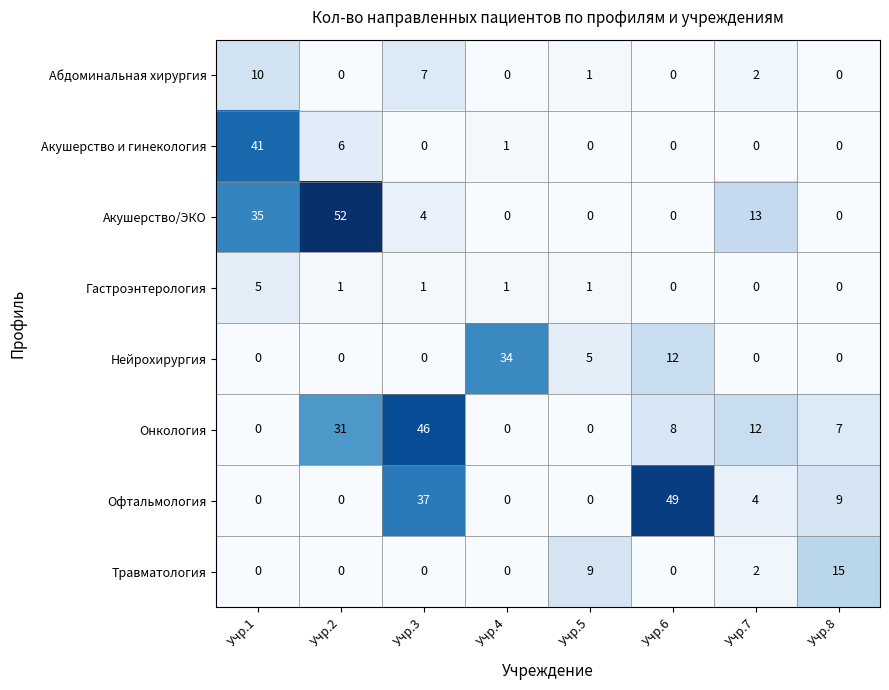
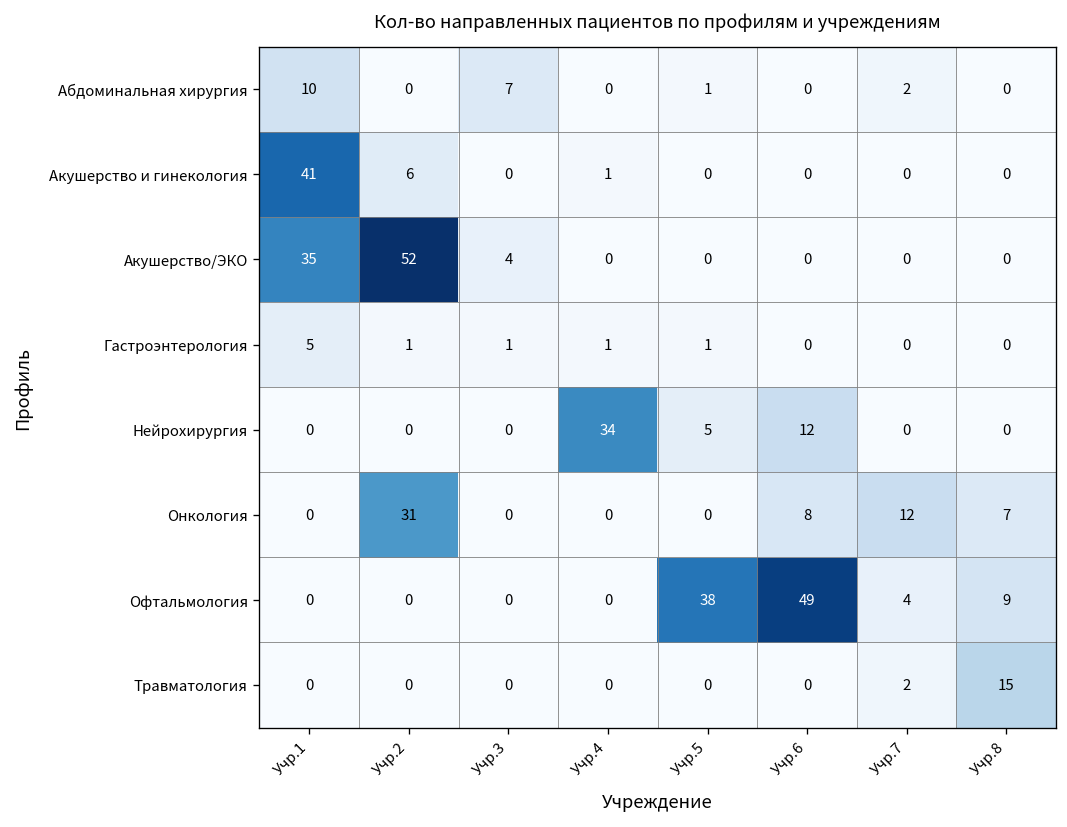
  {
    "Абдоминальная хирургия": {
      "Учр.1": 10,
      "Учр.2": 0,
      "Учр.3": 7,
      "Учр.4": 0,
      "Учр.5": 1,
      "Учр.6": 0,
      "Учр.7": 2,
      "Учр.8": 0
    },
    "Акушерство и гинекология": {
      "Учр.1": 41,
      "Учр.2": 6,
      "Учр.3": 0,
      "Учр.4": 1,
      "Учр.5": 0,
      "Учр.6": 0,
      "Учр.7": 0,
      "Учр.8": 0
    },
    "Акушерство/ЭКО": {
      "Учр.1": 35,
      "Учр.2": 52,
      "Учр.3": 4,
      "Учр.4": 0,
      "Учр.5": 0,
      "Учр.6": 0,
-     "Учр.7": 13,
+     "Учр.7": 0,
      "Учр.8": 0
    },
    "Гастроэнтерология": {
      "Учр.1": 5,
      "Учр.2": 1,
      "Учр.3": 1,
      "Учр.4": 1,
      "Учр.5": 1,
      "Учр.6": 0,
      "Учр.7": 0,
      "Учр.8": 0
    },
    "Нейрохирургия": {
      "Учр.1": 0,
      "Учр.2": 0,
      "Учр.3": 0,
      "Учр.4": 34,
      "Учр.5": 5,
      "Учр.6": 12,
      "Учр.7": 0,
      "Учр.8": 0
    },
    "Онкология": {
      "Учр.1": 0,
      "Учр.2": 31,
-     "Учр.3": 46,
+     "Учр.3": 0,
      "Учр.4": 0,
      "Учр.5": 0,
      "Учр.6": 8,
      "Учр.7": 12,
      "Учр.8": 7
    },
    "Офтальмология": {
      "Учр.1": 0,
      "Учр.2": 0,
-     "Учр.3": 37,
+     "Учр.3": 0,
      "Учр.4": 0,
-     "Учр.5": 0,
+     "Учр.5": 38,
      "Учр.6": 49,
      "Учр.7": 4,
      "Учр.8": 9
    },
    "Травматология": {
      "Учр.1": 0,
      "Учр.2": 0,
      "Учр.3": 0,
      "Учр.4": 0,
-     "Учр.5": 9,
+     "Учр.5": 0,
      "Учр.6": 0,
      "Учр.7": 2,
      "Учр.8": 15
    }
  }
